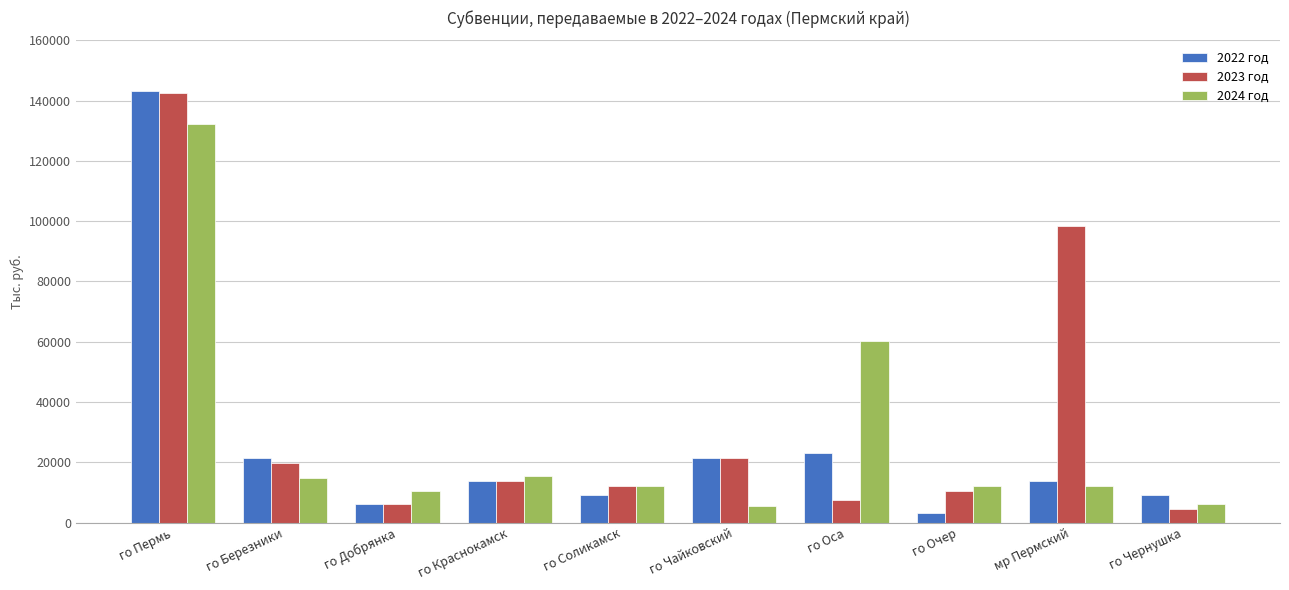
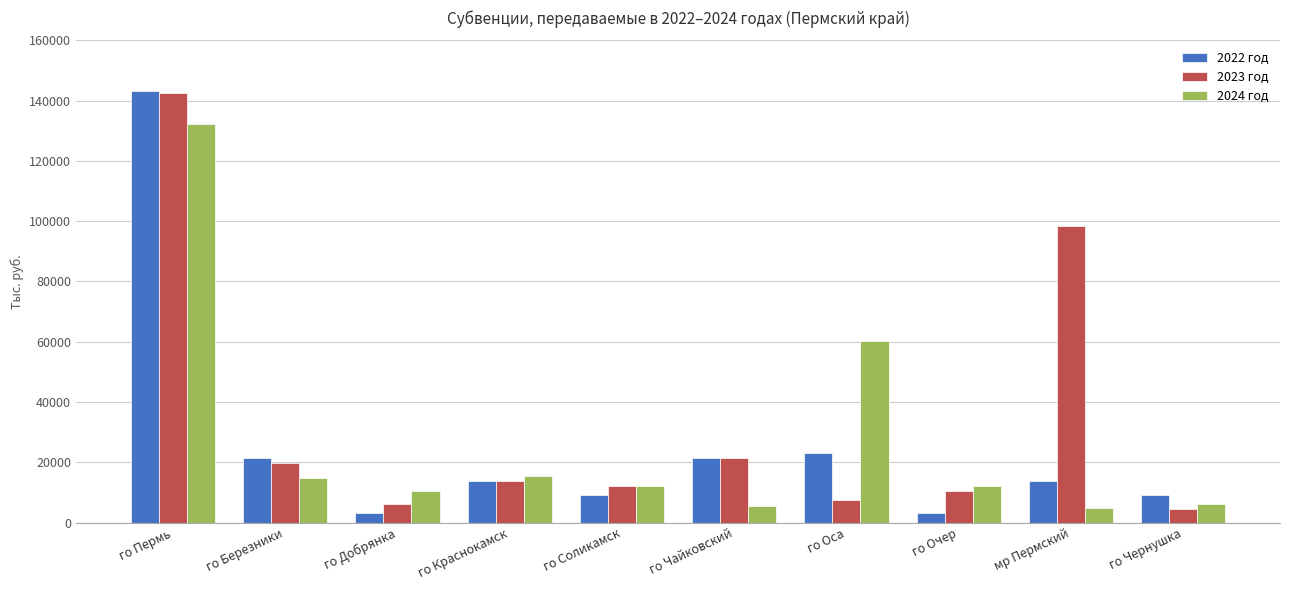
  {
    "2022 год": {
      "го Пермь": 143000,
      "го Березники": 21000,
-     "го Добрянка": 6000,
+     "го Добрянка": 3000,
      "го Краснокамск": 14000,
      "го Соликамск": 9000,
      "го Чайковский": 21000,
      "го Оса": 23000,
      "го Очер": 3000,
      "мр Пермский": 14000,
      "го Чернушка": 9000
    },
    "2023 год": {
      "го Пермь": 142000,
      "го Березники": 20000,
      "го Добрянка": 6000,
      "го Краснокамск": 14000,
      "го Соликамск": 12000,
      "го Чайковский": 21000,
      "го Оса": 8000,
      "го Очер": 10000,
      "мр Пермский": 98000,
      "го Чернушка": 5000
    },
    "2024 год": {
      "го Пермь": 132000,
      "го Березники": 15000,
      "го Добрянка": 11000,
      "го Краснокамск": 15000,
      "го Соликамск": 12000,
      "го Чайковский": 5000,
      "го Оса": 60000,
      "го Очер": 12000,
-     "мр Пермский": 12000,
+     "мр Пермский": 5000,
      "го Чернушка": 6000
    }
  }
